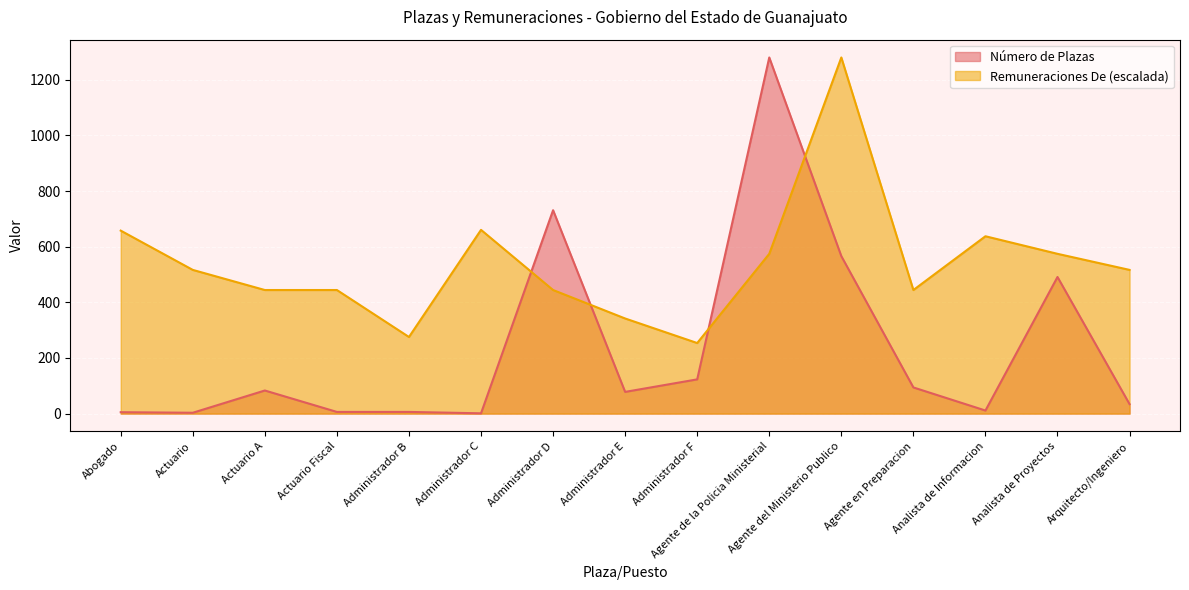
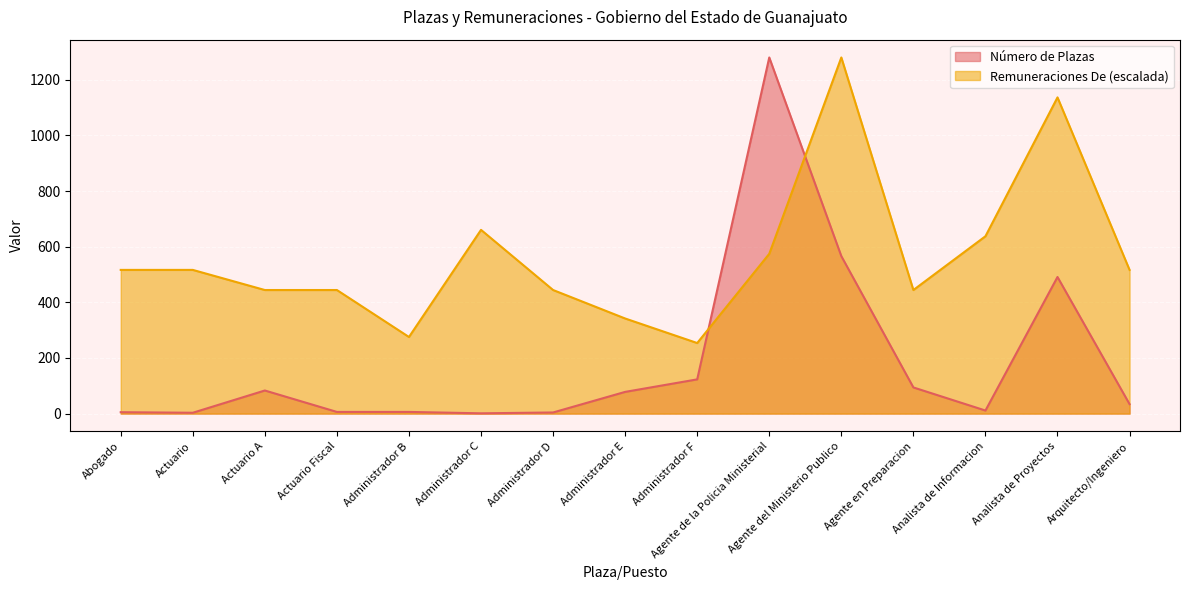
  {
    "Número de Plazas": {
      "Abogado": 10,
      "Actuario": 0,
      "Actuario A": 80,
      "Actuario Fiscal": 10,
      "Administrador B": 10,
      "Administrador C": 0,
-     "Administrador D": 730,
+     "Administrador D": 0,
      "Administrador E": 80,
      "Administrador F": 120,
      "Agente de la Policia Ministerial": 1280,
      "Agente del Ministerio Publico": 570,
      "Agente en Preparacion": 90,
      "Analista de Informacion": 10,
      "Analista de Proyectos": 490,
      "Arquitecto/Ingeniero": 30
    },
    "Remuneraciones De (escalada)": {
-     "Abogado": 660,
+     "Abogado": 520,
      "Actuario": 520,
      "Actuario A": 440,
      "Actuario Fiscal": 440,
      "Administrador B": 280,
      "Administrador C": 660,
      "Administrador D": 440,
      "Administrador E": 340,
      "Administrador F": 250,
      "Agente de la Policia Ministerial": 570,
      "Agente del Ministerio Publico": 1280,
      "Agente en Preparacion": 440,
      "Analista de Informacion": 640,
-     "Analista de Proyectos": 570,
+     "Analista de Proyectos": 1140,
      "Arquitecto/Ingeniero": 520
    }
  }
